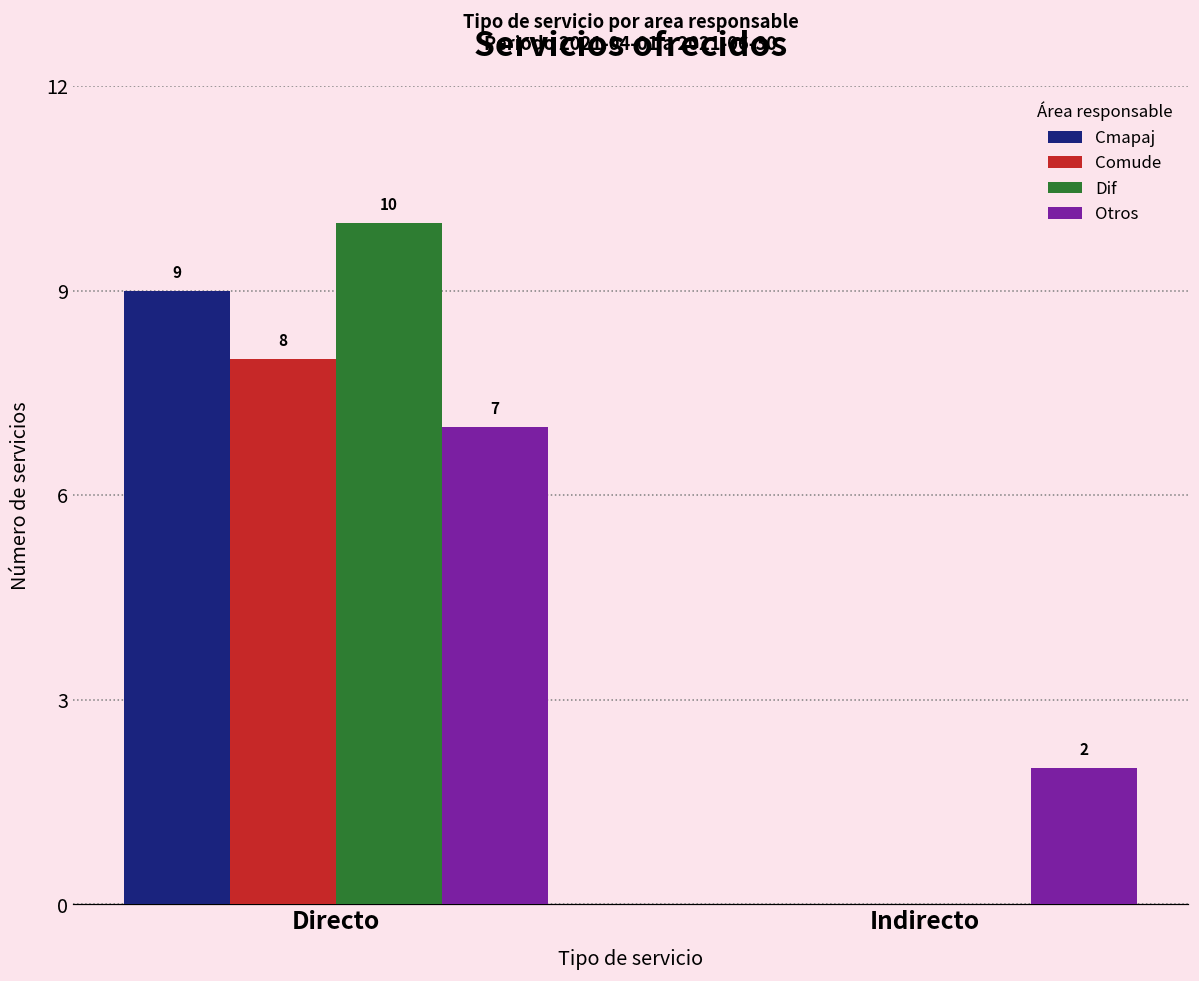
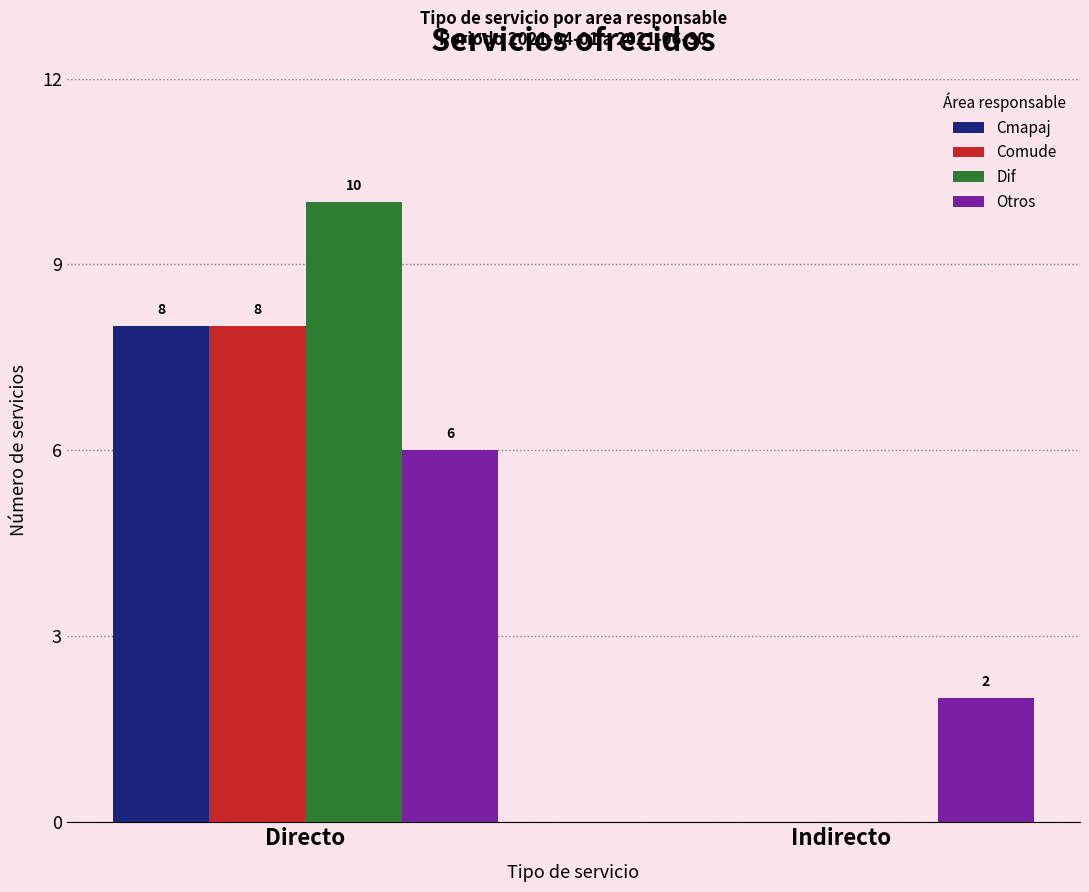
  {
    "Cmapaj": {
-     "Directo": 9
+     "Directo": 8
    },
    "Comude": {
      "Directo": 8
    },
    "Dif": {
      "Directo": 10
    },
    "Otros": {
-     "Directo": 7,
+     "Directo": 6,
      "Indirecto": 2
    }
  }
